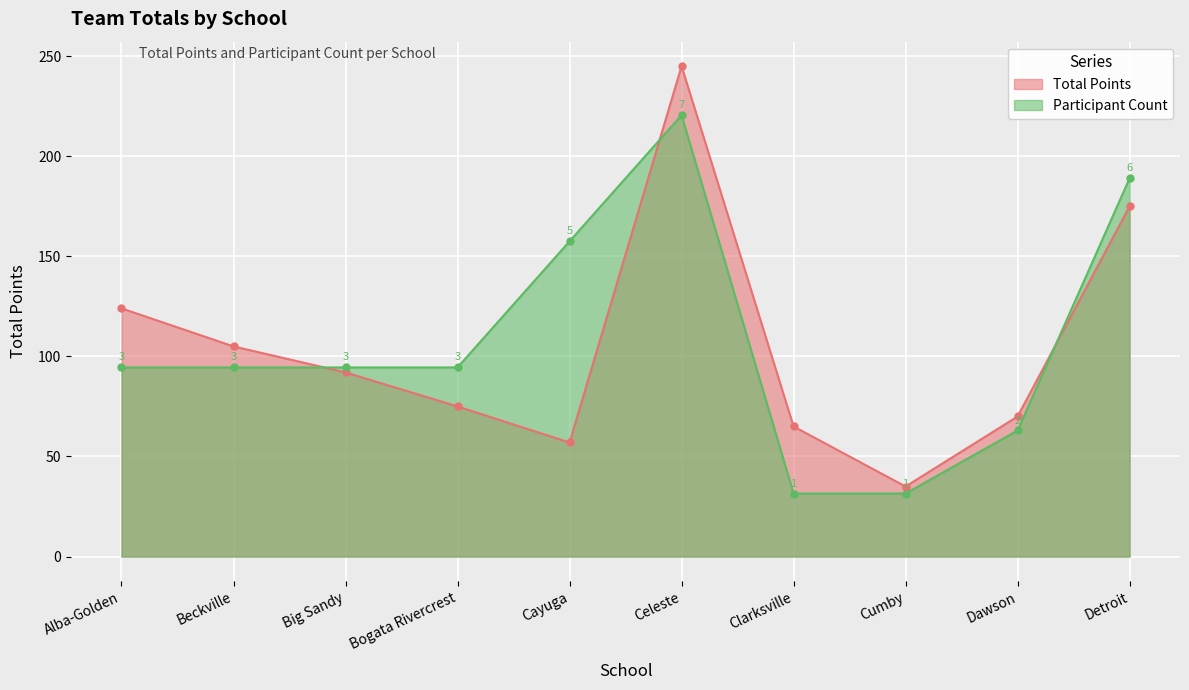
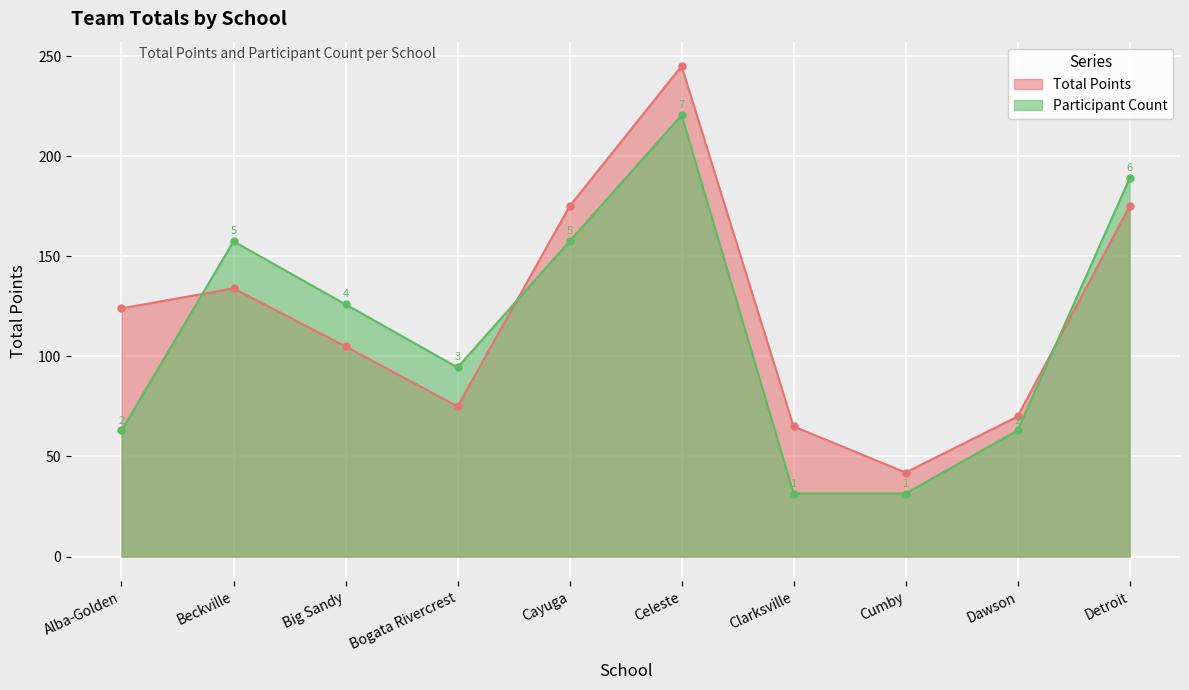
  {
    "Total Points": {
      "Alba-Golden": 124,
-     "Beckville": 105,
-     "Big Sandy": 92,
+     "Beckville": 134,
+     "Big Sandy": 105,
      "Bogata Rivercrest": 75,
-     "Cayuga": 57,
+     "Cayuga": 175,
      "Celeste": 245,
      "Clarksville": 65,
-     "Cumby": 35,
+     "Cumby": 42,
      "Detroit": 175
    },
    "Participant Count": {
-     "Alba-Golden": 3,
-     "Beckville": 3,
-     "Big Sandy": 3
+     "Alba-Golden": 2,
+     "Beckville": 5,
+     "Big Sandy": 4
    }
  }
